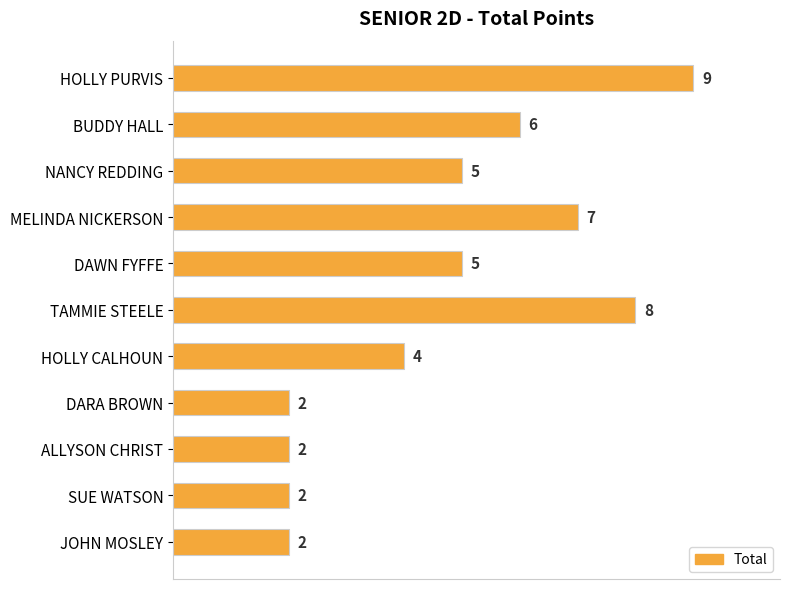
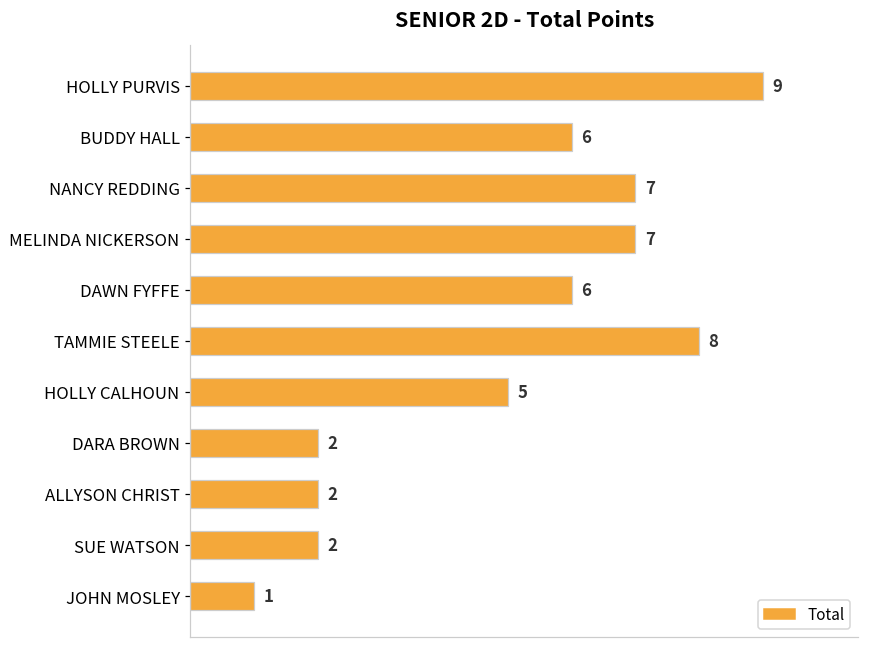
  {
    "HOLLY PURVIS": 9,
    "BUDDY HALL": 6,
-   "NANCY REDDING": 5,
+   "NANCY REDDING": 7,
    "MELINDA NICKERSON": 7,
-   "DAWN FYFFE": 5,
+   "DAWN FYFFE": 6,
    "TAMMIE STEELE": 8,
-   "HOLLY CALHOUN": 4,
+   "HOLLY CALHOUN": 5,
    "DARA BROWN": 2,
    "ALLYSON CHRIST": 2,
    "SUE WATSON": 2,
-   "JOHN MOSLEY": 2
+   "JOHN MOSLEY": 1
  }
